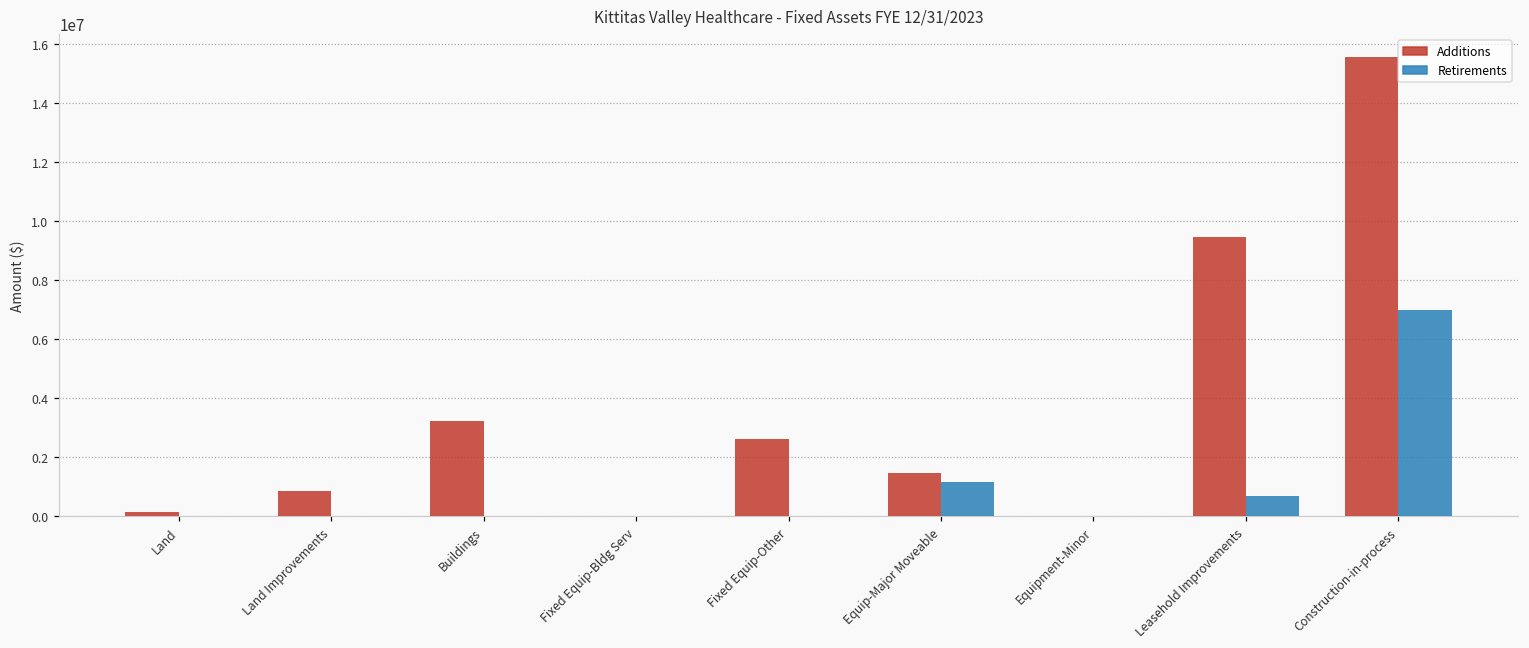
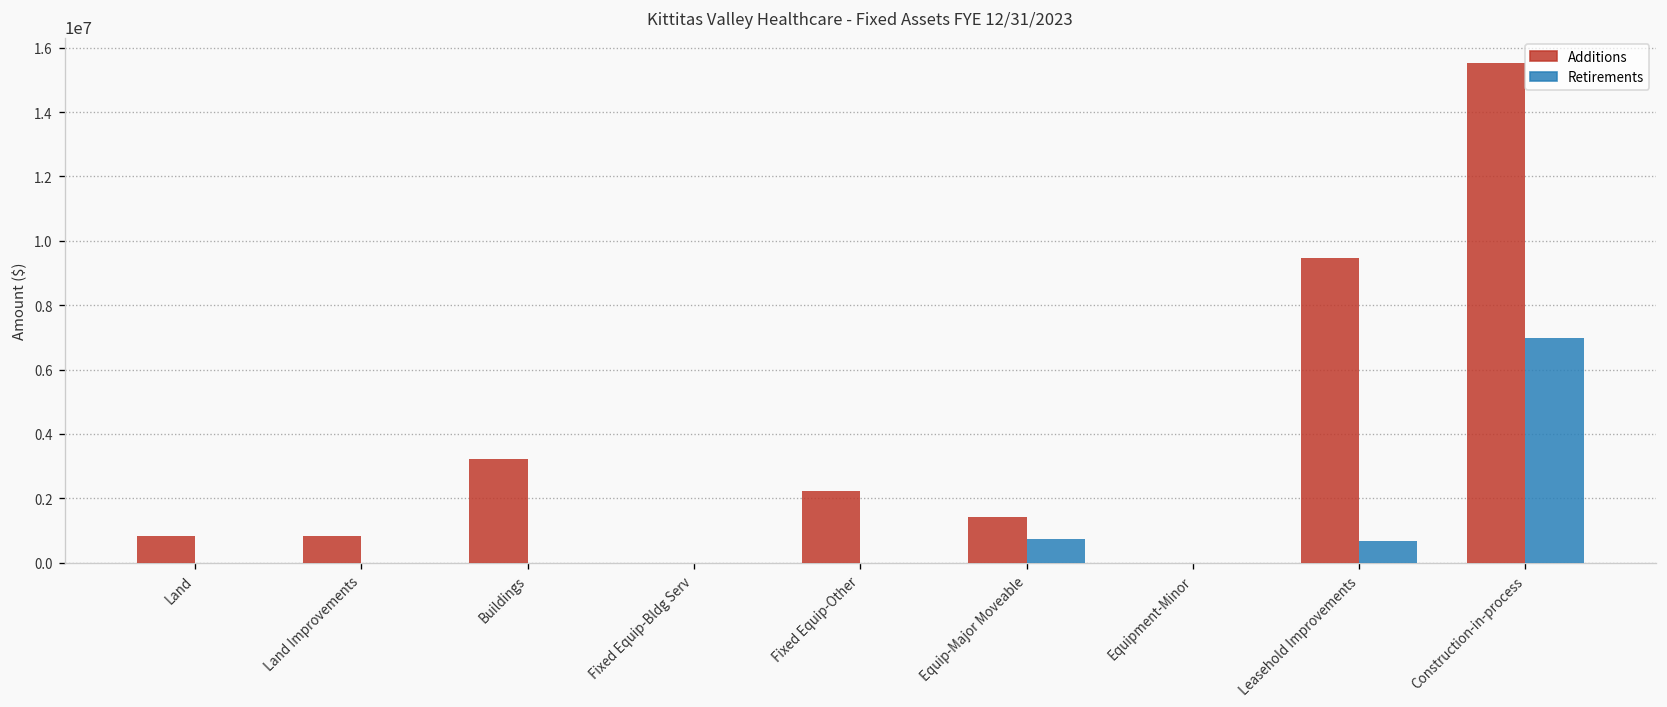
  {
    "Additions": {
-     "Land": 100000,
+     "Land": 800000,
      "Land Improvements": 800000,
      "Buildings": 3200000,
      "Fixed Equip-Bldg Serv": 0,
-     "Fixed Equip-Other": 2600000,
+     "Fixed Equip-Other": 2200000,
      "Equip-Major Moveable": 1400000,
      "Equipment-Minor": 0,
      "Leasehold Improvements": 9500000,
      "Construction-in-process": 15500000
    },
    "Retirements": {
      "Land": 0,
      "Land Improvements": 0,
      "Buildings": 0,
      "Fixed Equip-Bldg Serv": 0,
      "Fixed Equip-Other": 0,
-     "Equip-Major Moveable": 1100000,
+     "Equip-Major Moveable": 700000,
      "Equipment-Minor": 0,
      "Leasehold Improvements": 700000,
      "Construction-in-process": 7000000
    }
  }
